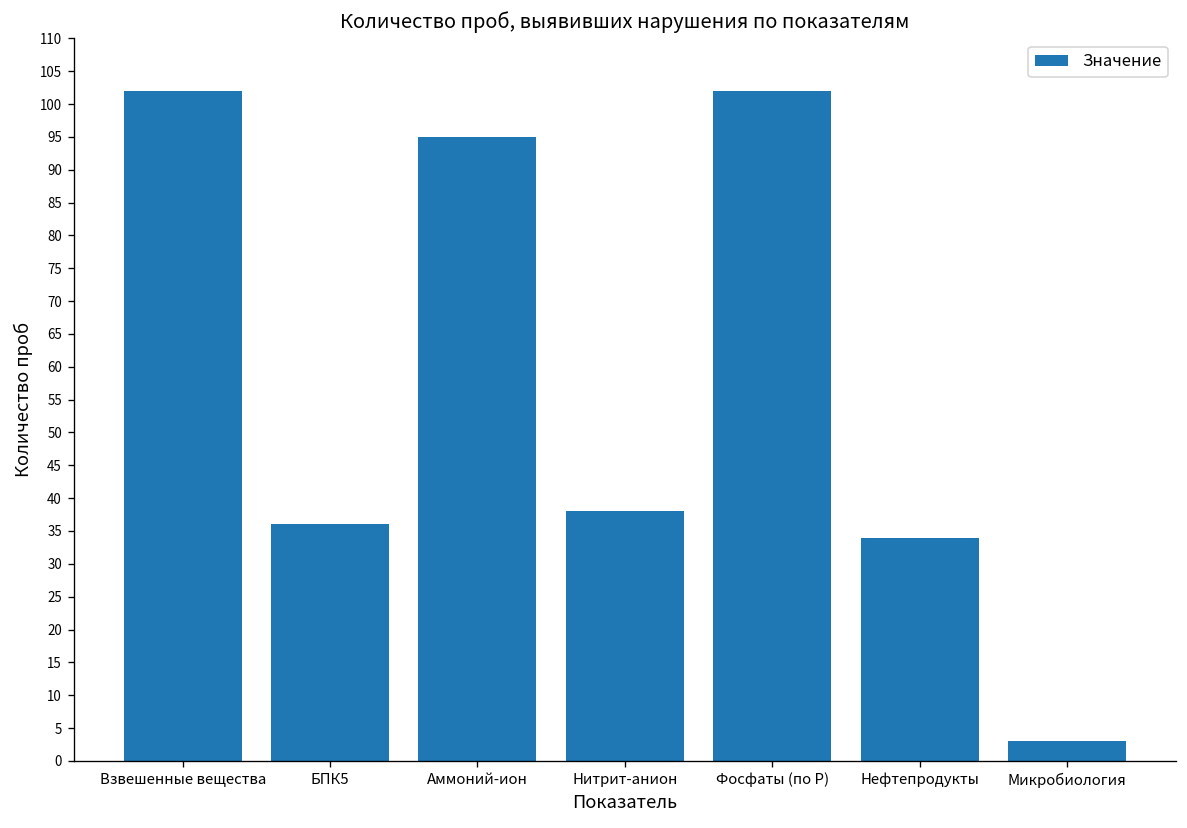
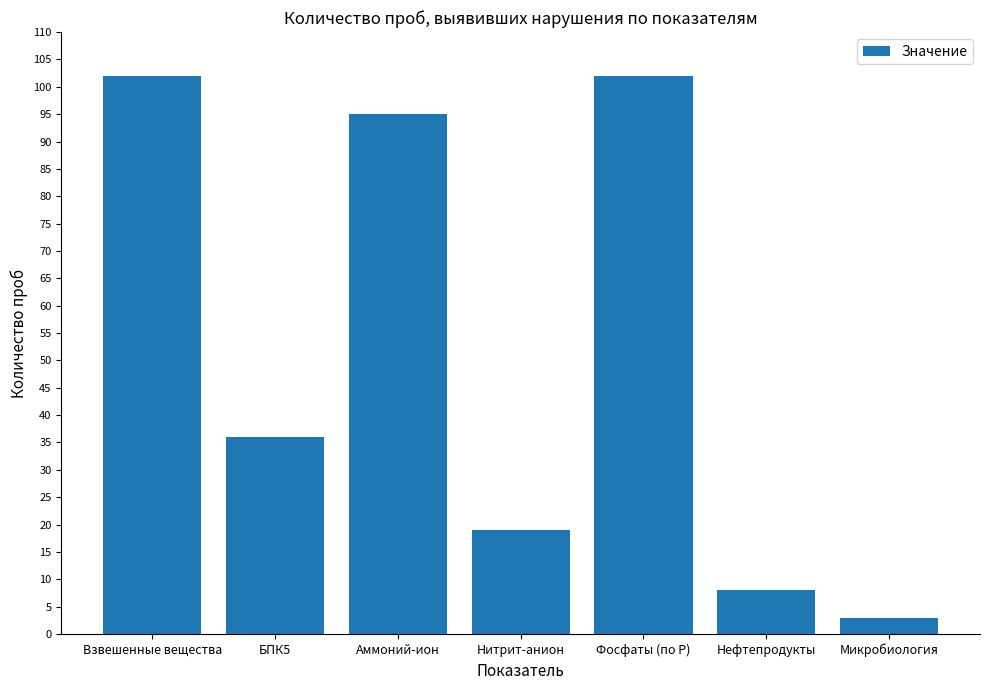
  {
    "Взвешенные вещества": 102,
    "БПК5": 36,
    "Аммоний-ион": 95,
-   "Нитрит-анион": 38,
+   "Нитрит-анион": 19,
    "Фосфаты (по Р)": 102,
-   "Нефтепродукты": 34,
+   "Нефтепродукты": 8,
    "Микробиология": 3
  }
